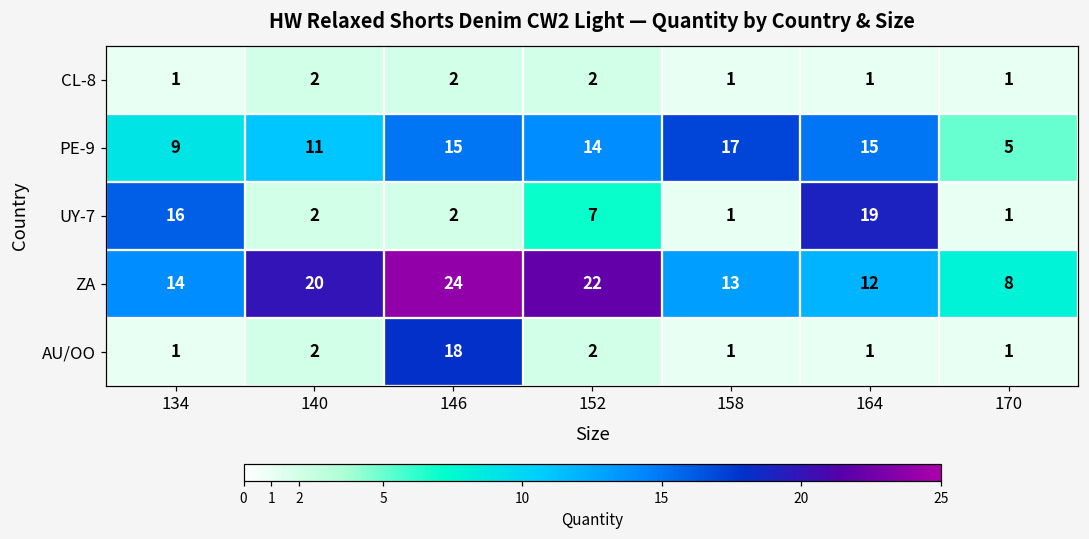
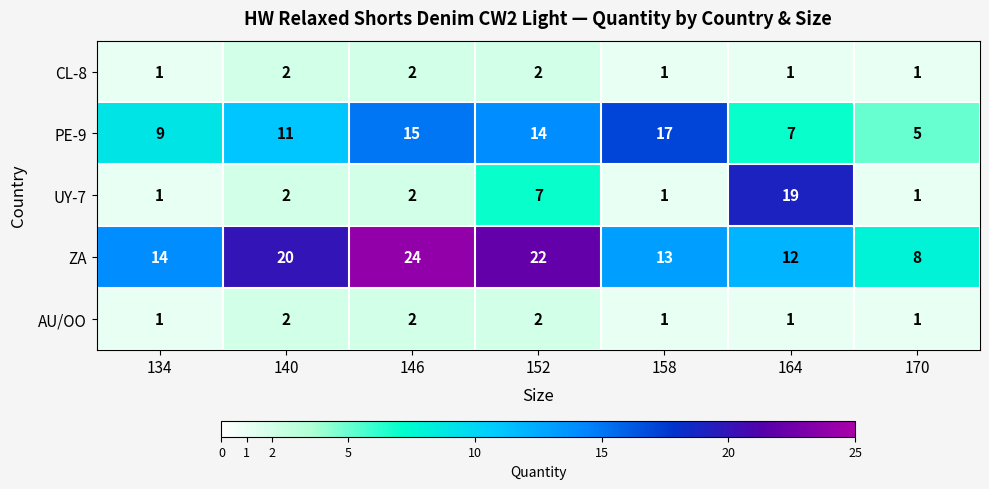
  {
    "CL-8": {
      "134": 1,
      "140": 2,
      "146": 2,
      "152": 2,
      "158": 1,
      "164": 1,
      "170": 1
    },
    "PE-9": {
      "134": 9,
      "140": 11,
      "146": 15,
      "152": 14,
      "158": 17,
-     "164": 15,
+     "164": 7,
      "170": 5
    },
    "UY-7": {
-     "134": 16,
+     "134": 1,
      "140": 2,
      "146": 2,
      "152": 7,
      "158": 1,
      "164": 19,
      "170": 1
    },
    "ZA": {
      "134": 14,
      "140": 20,
      "146": 24,
      "152": 22,
      "158": 13,
      "164": 12,
      "170": 8
    },
    "AU/OO": {
      "134": 1,
      "140": 2,
-     "146": 18,
+     "146": 2,
      "152": 2,
      "158": 1,
      "164": 1,
      "170": 1
    }
  }
